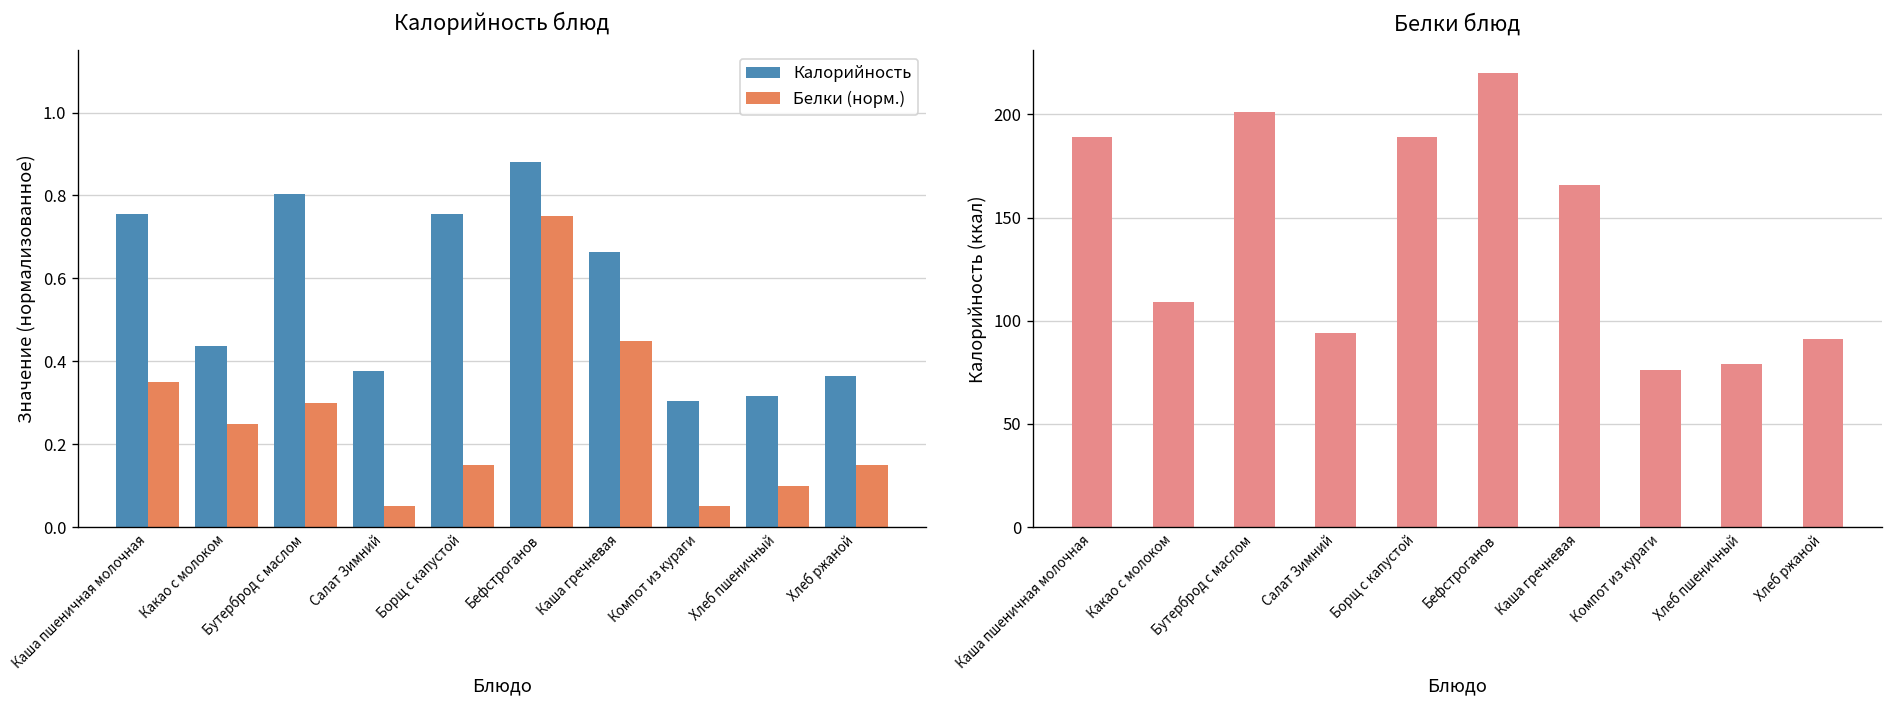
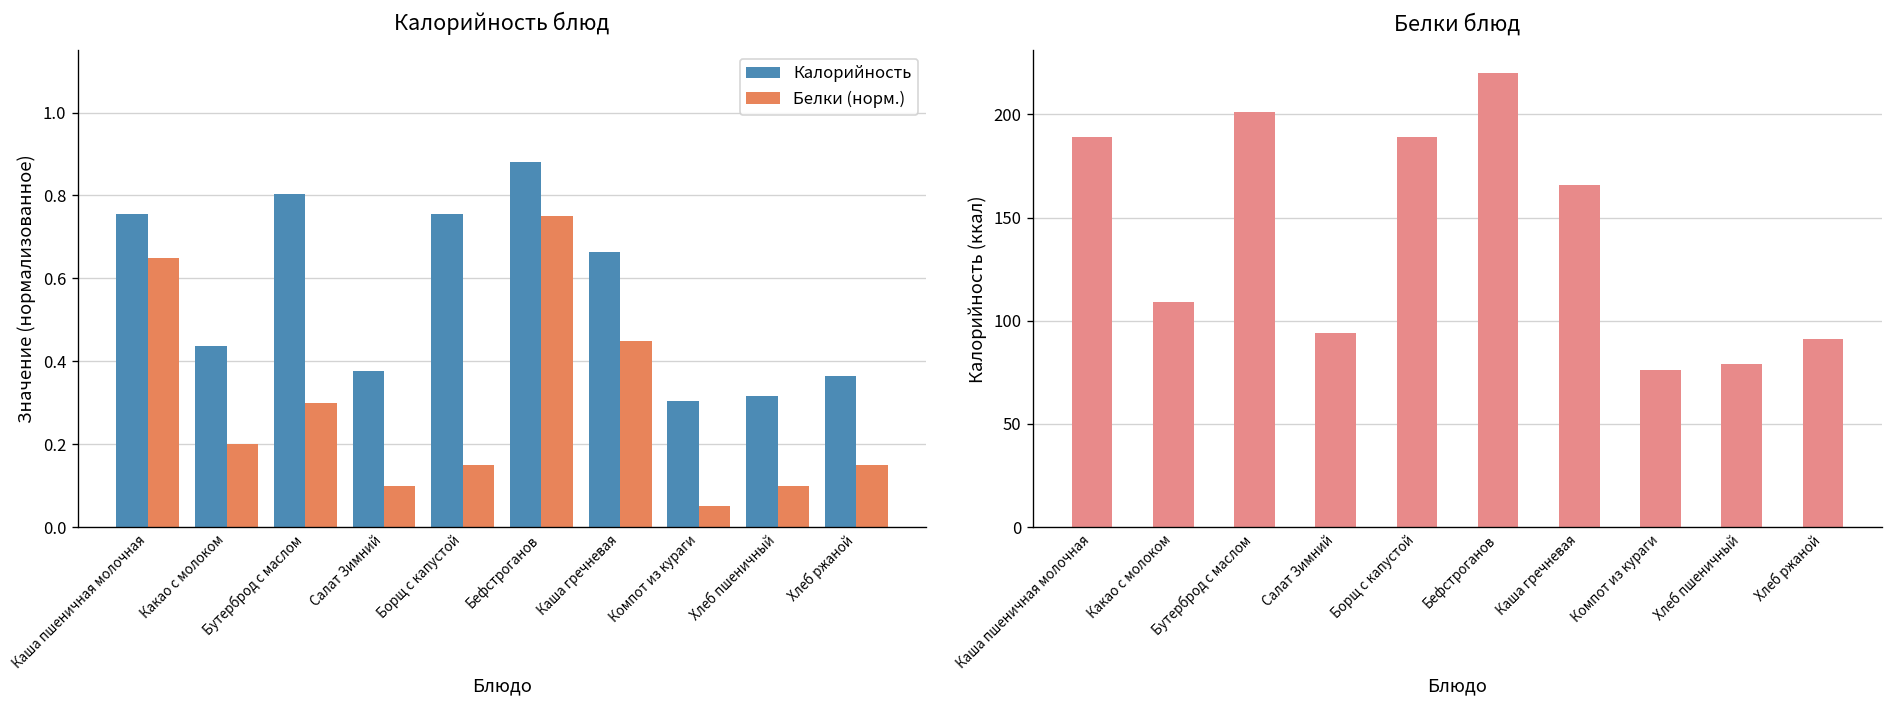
  {
    "Калорийность блюд": {
      "Калорийность": {
        "Каша пшеничная молочная": 0.76,
        "Какао с молоком": 0.44,
        "Бутерброд с маслом": 0.80,
        "Салат Зимний": 0.38,
        "Борщ с капустой": 0.76,
        "Бефстроганов": 0.88,
        "Каша гречневая": 0.66,
        "Компот из кураги": 0.30,
        "Хлеб пшеничный": 0.32,
        "Хлеб ржаной": 0.36
      },
      "Белки (норм.)": {
-       "Каша пшеничная молочная": 0.35,
-       "Какао с молоком": 0.25,
+       "Каша пшеничная молочная": 0.65,
+       "Какао с молоком": 0.20,
        "Бутерброд с маслом": 0.30,
-       "Салат Зимний": 0.05,
+       "Салат Зимний": 0.10,
        "Борщ с капустой": 0.15,
        "Бефстроганов": 0.75,
        "Каша гречневая": 0.45,
        "Компот из кураги": 0.05,
        "Хлеб пшеничный": 0.10,
        "Хлеб ржаной": 0.15
      }
    },
    "Белки блюд": {
      "Каша пшеничная молочная": 189,
      "Какао с молоком": 109,
      "Бутерброд с маслом": 201,
      "Салат Зимний": 94,
      "Борщ с капустой": 189,
      "Бефстроганов": 220,
      "Каша гречневая": 166,
      "Компот из кураги": 76,
      "Хлеб пшеничный": 79,
      "Хлеб ржаной": 91
    }
  }
